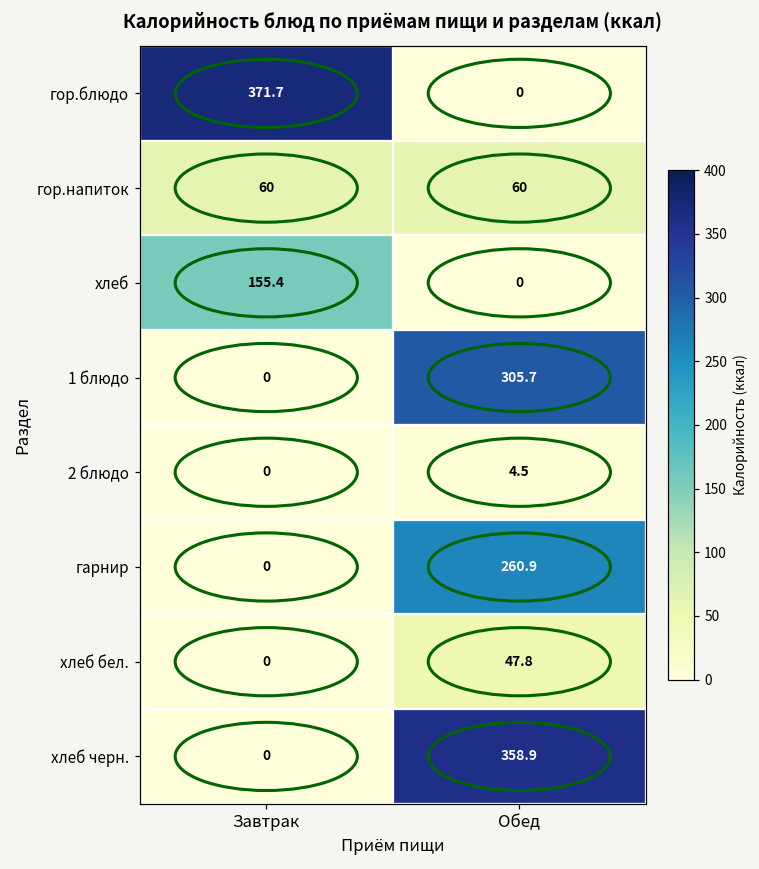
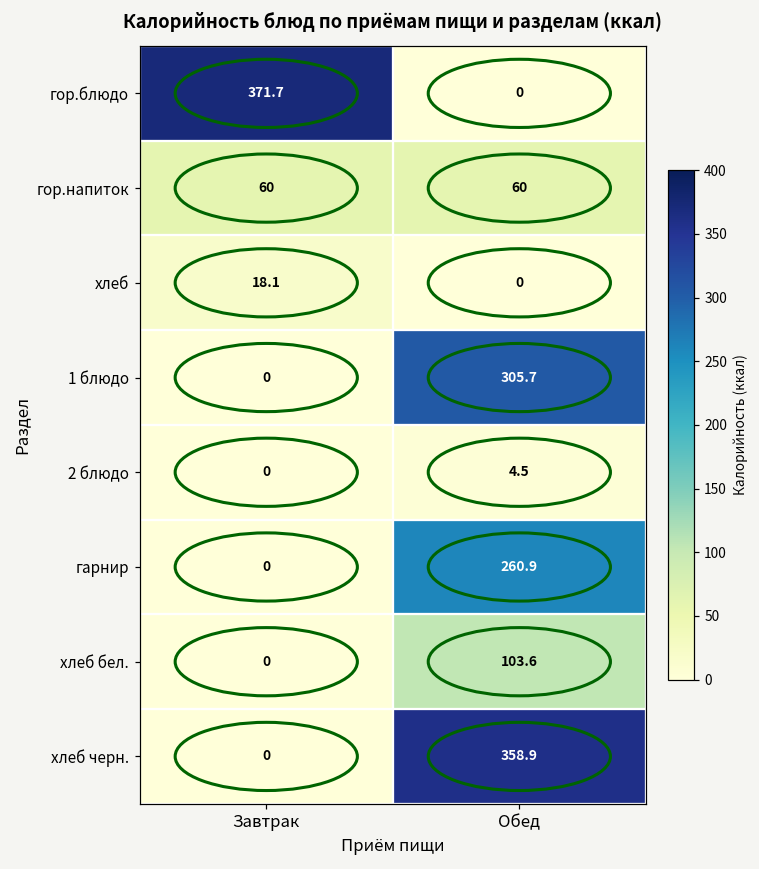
  {
    "гор.блюдо": {
      "Завтрак": 371.7,
      "Обед": 0
    },
    "гор.напиток": {
      "Завтрак": 60,
      "Обед": 60
    },
    "хлеб": {
-     "Завтрак": 155.4,
+     "Завтрак": 18.1,
      "Обед": 0
    },
    "1 блюдо": {
      "Завтрак": 0,
      "Обед": 305.7
    },
    "2 блюдо": {
      "Завтрак": 0,
      "Обед": 4.5
    },
    "гарнир": {
      "Завтрак": 0,
      "Обед": 260.9
    },
    "хлеб бел.": {
      "Завтрак": 0,
-     "Обед": 47.8
+     "Обед": 103.6
    },
    "хлеб черн.": {
      "Завтрак": 0,
      "Обед": 358.9
    }
  }
